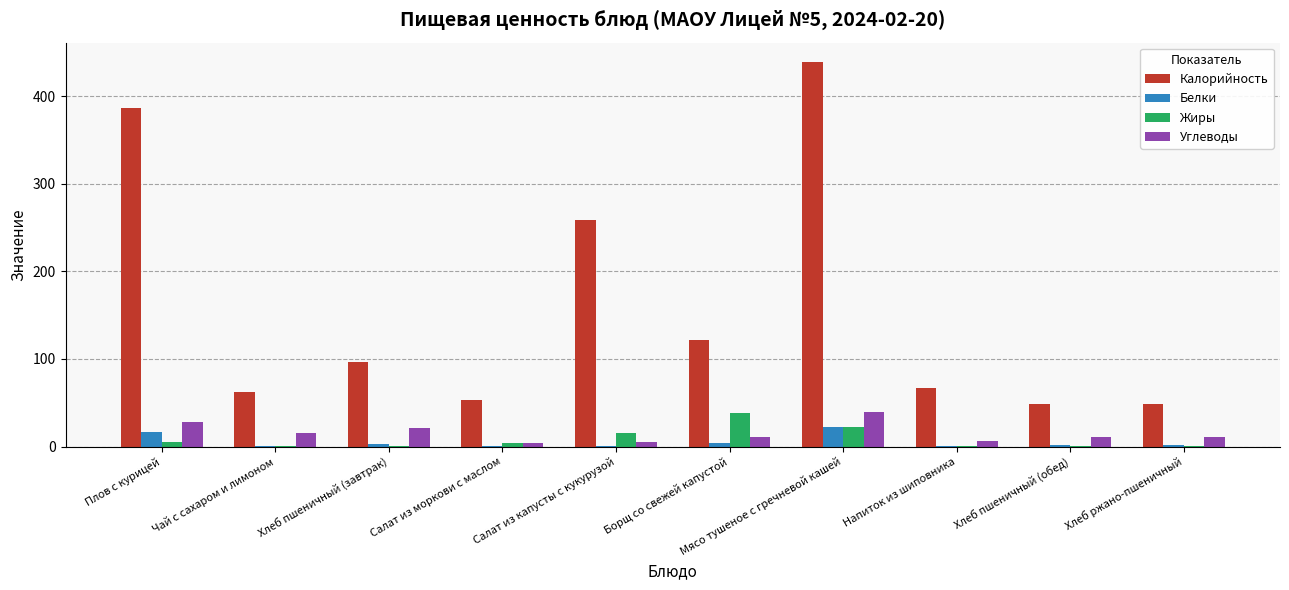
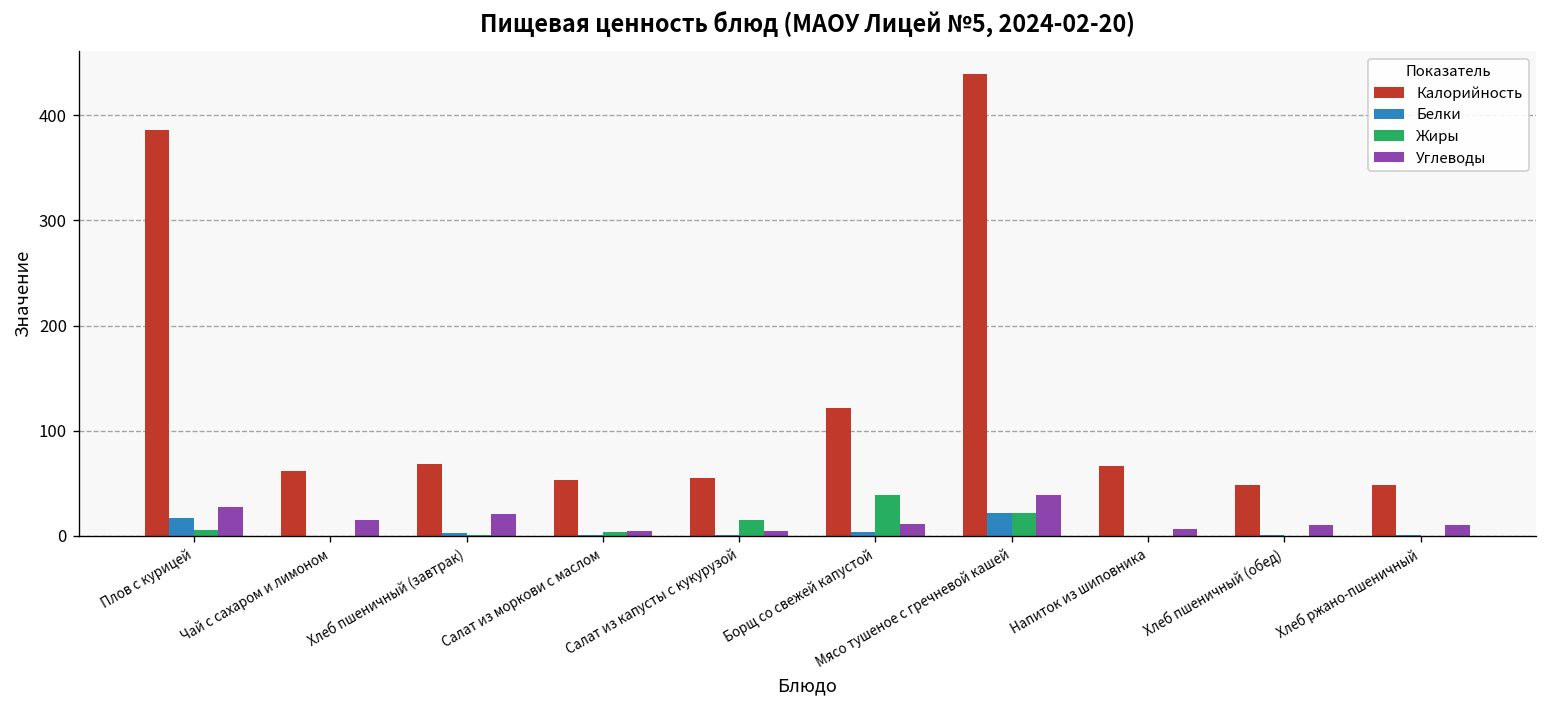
  {
    "Калорийность": {
      "Плов с курицей": 390,
      "Чай с сахаром и лимоном": 60,
-     "Хлеб пшеничный (завтрак)": 100,
+     "Хлеб пшеничный (завтрак)": 70,
      "Салат из моркови с маслом": 50,
-     "Салат из капусты с кукурузой": 260,
+     "Салат из капусты с кукурузой": 60,
      "Борщ со свежей капустой": 120,
      "Мясо тушеное с гречневой кашей": 440,
      "Напиток из шиповника": 70,
      "Хлеб пшеничный (обед)": 50,
      "Хлеб ржано-пшеничный": 50
    },
    "Белки": {
      "Плов с курицей": 20,
      "Борщ со свежей капустой": 0,
      "Мясо тушеное с гречневой кашей": 20
    },
    "Жиры": {
      "Плов с курицей": 10,
      "Салат из моркови с маслом": 0,
      "Салат из капусты с кукурузой": 20,
      "Борщ со свежей капустой": 40,
      "Мясо тушеное с гречневой кашей": 20
    },
    "Углеводы": {
      "Плов с курицей": 30,
      "Чай с сахаром и лимоном": 20,
      "Хлеб пшеничный (завтрак)": 20,
      "Салат из моркови с маслом": 0,
      "Салат из капусты с кукурузой": 0,
      "Борщ со свежей капустой": 10,
      "Мясо тушеное с гречневой кашей": 40,
      "Напиток из шиповника": 10,
      "Хлеб пшеничный (обед)": 10,
      "Хлеб ржано-пшеничный": 10
    }
  }
